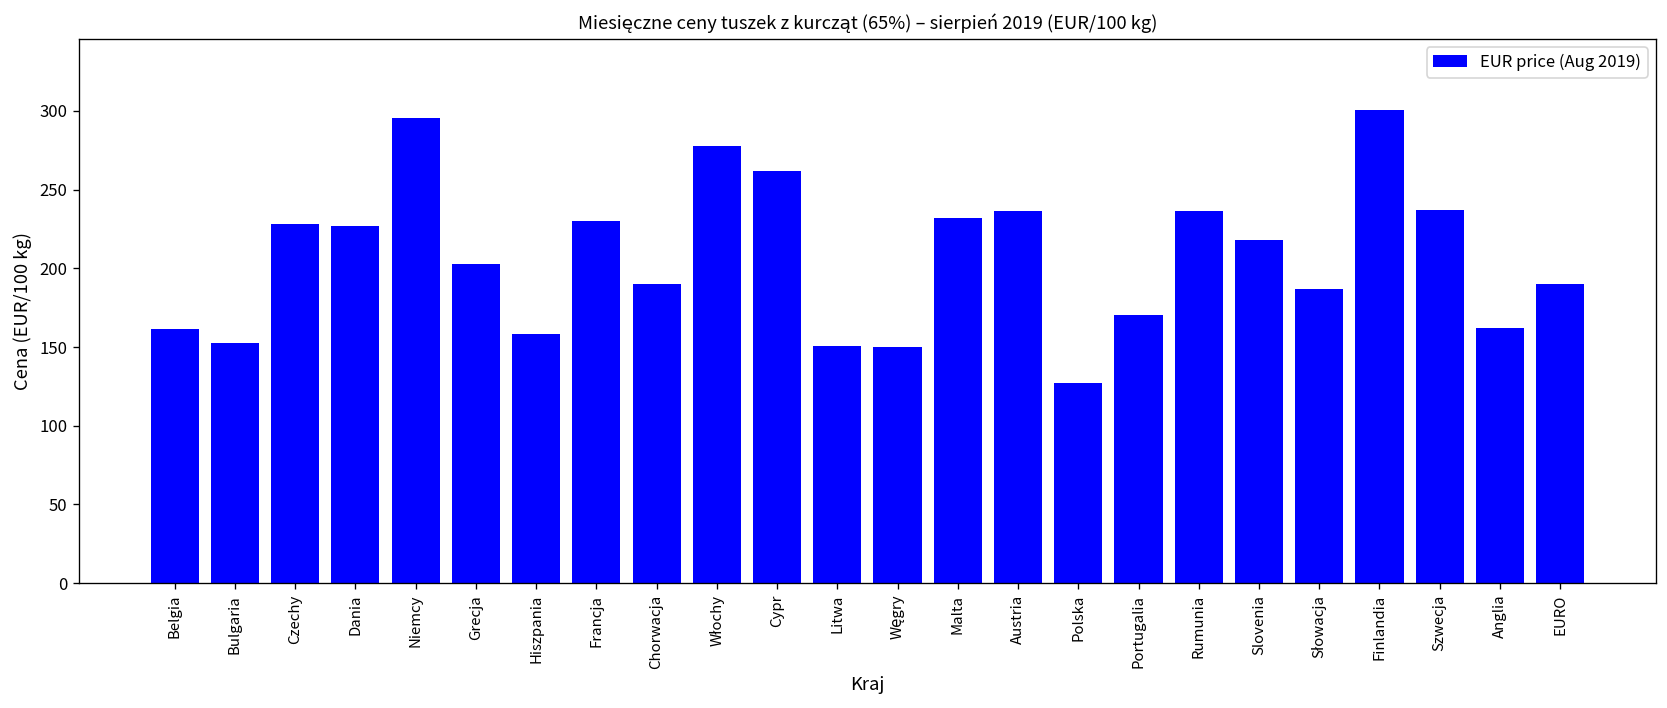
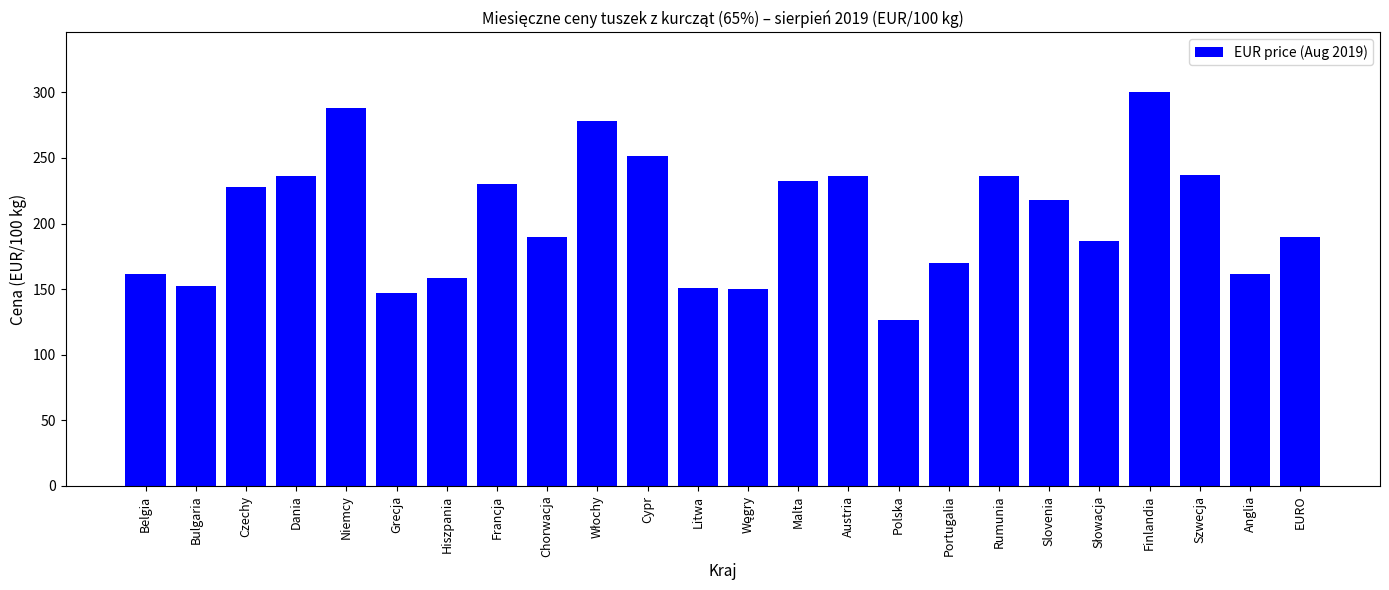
  {
    "Belgia": 161,
    "Bulgaria": 152,
    "Czechy": 228,
-   "Dania": 227,
-   "Niemcy": 295,
-   "Grecja": 203,
+   "Dania": 236,
+   "Niemcy": 288,
+   "Grecja": 147,
    "Hiszpania": 158,
    "Francja": 230,
    "Chorwacja": 190,
    "Włochy": 278,
-   "Cypr": 262,
+   "Cypr": 251,
    "Litwa": 151,
    "Węgry": 150,
    "Malta": 232,
    "Austria": 236,
    "Polska": 127,
    "Portugalia": 170,
    "Rumunia": 236,
    "Slovenia": 218,
    "Słowacja": 187,
    "Finlandia": 301,
    "Szwecja": 237,
    "Anglia": 162,
    "EURO": 190
  }
